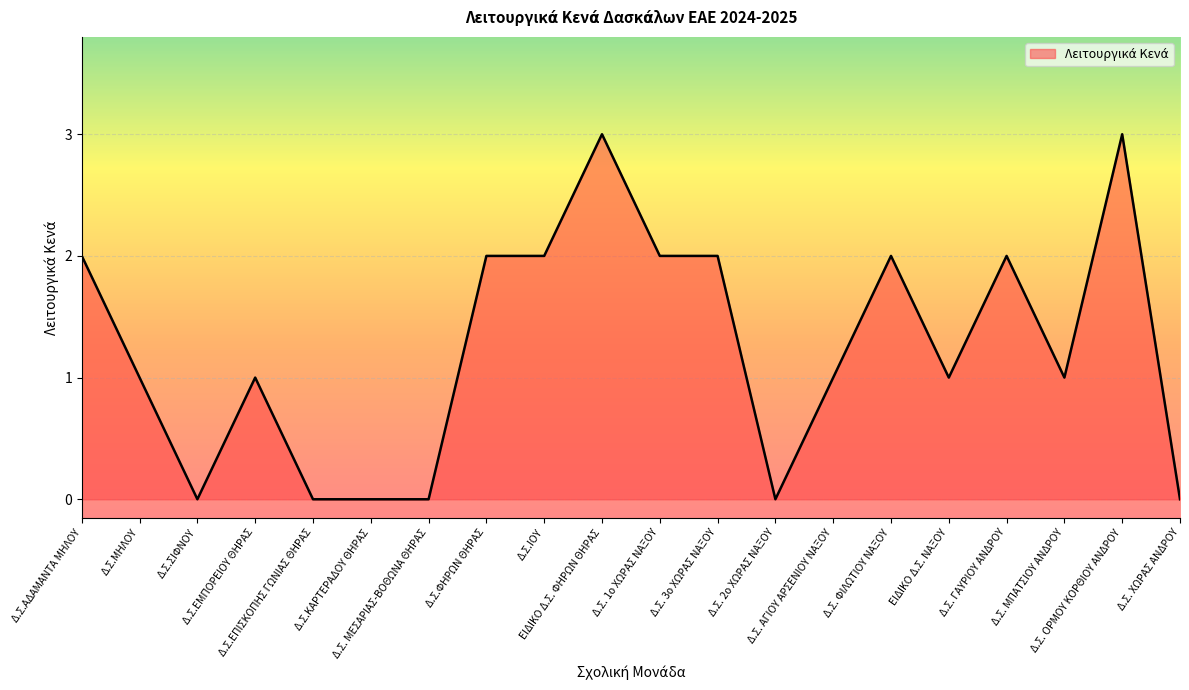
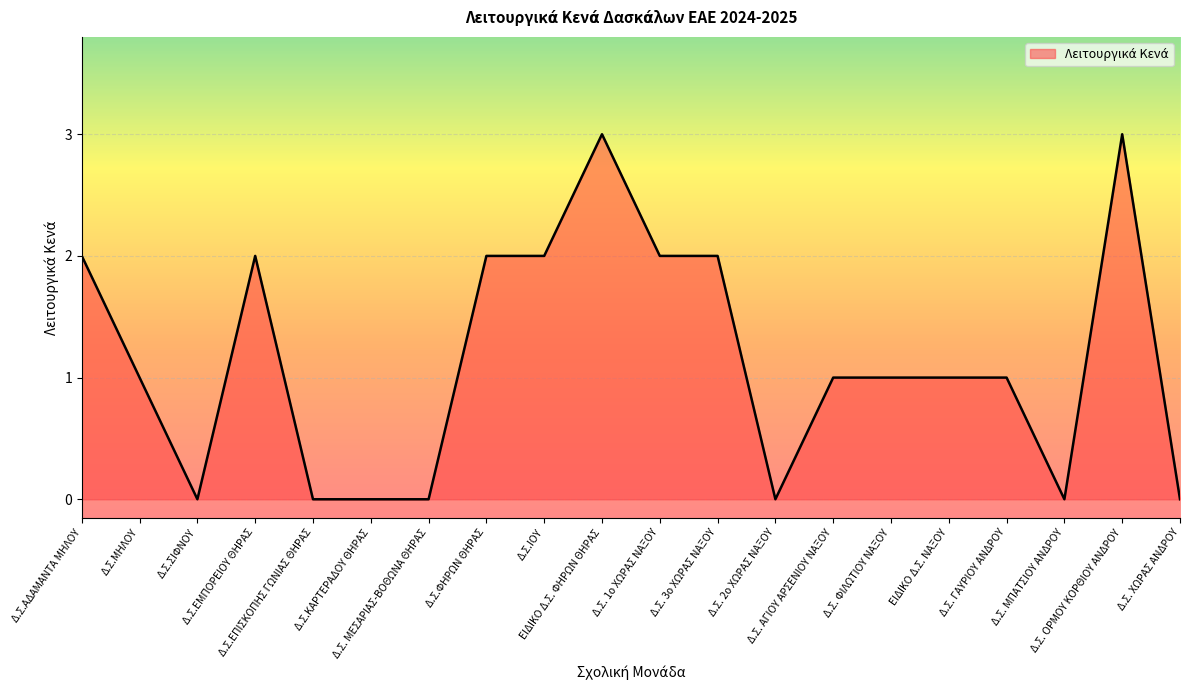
  {
    "Δ.Σ.ΑΔΑΜΑΝΤΑ ΜΗΛΟΥ": 2,
    "Δ.Σ.ΜΗΛΟΥ": 1,
    "Δ.Σ.ΣΙΦΝΟΥ": 0,
-   "Δ.Σ.ΕΜΠΟΡΕΙΟΥ ΘΗΡΑΣ": 1,
+   "Δ.Σ.ΕΜΠΟΡΕΙΟΥ ΘΗΡΑΣ": 2,
    "Δ.Σ.ΕΠΙΣΚΟΠΗΣ ΓΩΝΙΑΣ ΘΗΡΑΣ": 0,
    "Δ.Σ.ΚΑΡΤΕΡΑΔΟΥ ΘΗΡΑΣ": 0,
    "Δ.Σ. ΜΕΣΑΡΙΑΣ-ΒΟΘΩΝΑ ΘΗΡΑΣ": 0,
    "Δ.Σ.ΦΗΡΩΝ ΘΗΡΑΣ": 2,
    "Δ.Σ.ΙΟΥ": 2,
    "ΕΙΔΙΚΟ Δ.Σ. ΦΗΡΩΝ ΘΗΡΑΣ": 3,
    "Δ.Σ. 1ο ΧΩΡΑΣ ΝΑΞΟΥ": 2,
    "Δ.Σ. 3ο ΧΩΡΑΣ ΝΑΞΟΥ": 2,
    "Δ.Σ. 2ο ΧΩΡΑΣ ΝΑΞΟΥ": 0,
    "Δ.Σ. ΑΓΙΟΥ ΑΡΣΕΝΙΟΥ ΝΑΞΟΥ": 1,
-   "Δ.Σ. ΦΙΛΩΤΙΟΥ ΝΑΞΟΥ": 2,
+   "Δ.Σ. ΦΙΛΩΤΙΟΥ ΝΑΞΟΥ": 1,
    "ΕΙΔΙΚΟ Δ.Σ. ΝΑΞΟΥ": 1,
-   "Δ.Σ. ΓΑΥΡΙΟΥ ΑΝΔΡΟΥ": 2,
-   "Δ.Σ. ΜΠΑΤΣΙΟΥ ΑΝΔΡΟΥ": 1,
+   "Δ.Σ. ΓΑΥΡΙΟΥ ΑΝΔΡΟΥ": 1,
+   "Δ.Σ. ΜΠΑΤΣΙΟΥ ΑΝΔΡΟΥ": 0,
    "Δ.Σ. ΟΡΜΟΥ ΚΟΡΘΙΟΥ ΑΝΔΡΟΥ": 3,
    "Δ.Σ. ΧΩΡΑΣ ΑΝΔΡΟΥ": 0
  }
